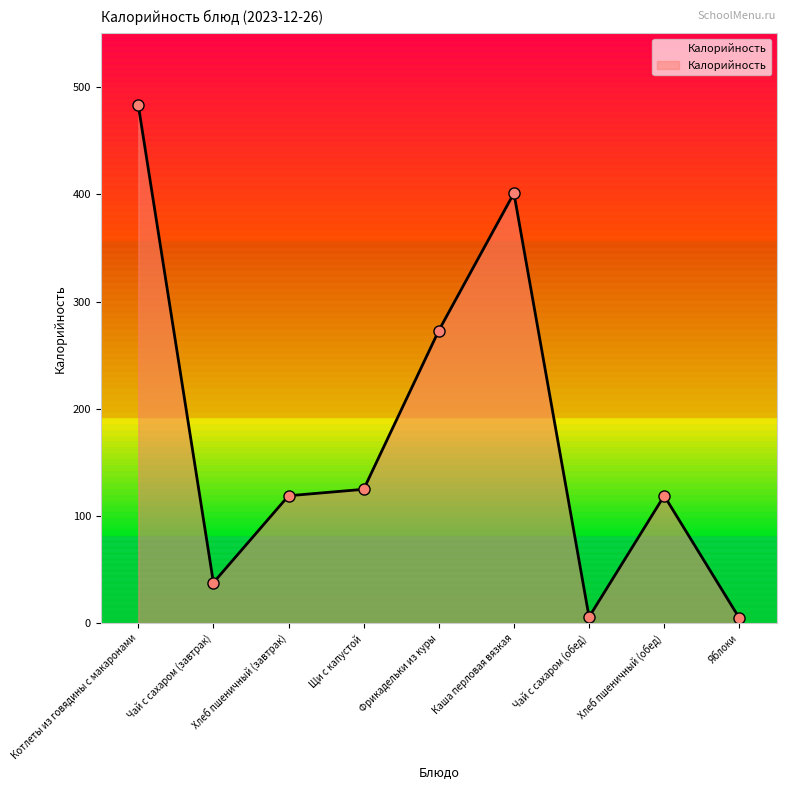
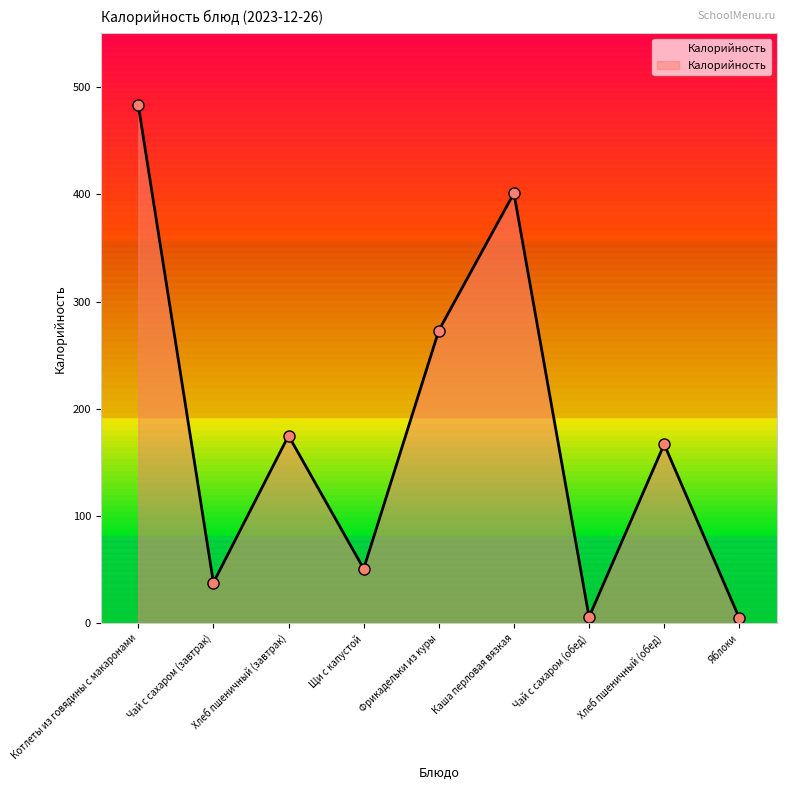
  {
    "Котлеты из говядины с макаронами": 483,
    "Чай с сахаром (завтрак)": 38,
-   "Хлеб пшеничный (завтрак)": 119,
-   "Щи с капустой": 125,
+   "Хлеб пшеничный (завтрак)": 175,
+   "Щи с капустой": 51,
    "Фрикадельки из куры": 273,
    "Каша перловая вязкая": 401,
    "Чай с сахаром (обед)": 6,
-   "Хлеб пшеничный (обед)": 119,
+   "Хлеб пшеничный (обед)": 167,
    "Яблоки": 5
  }
